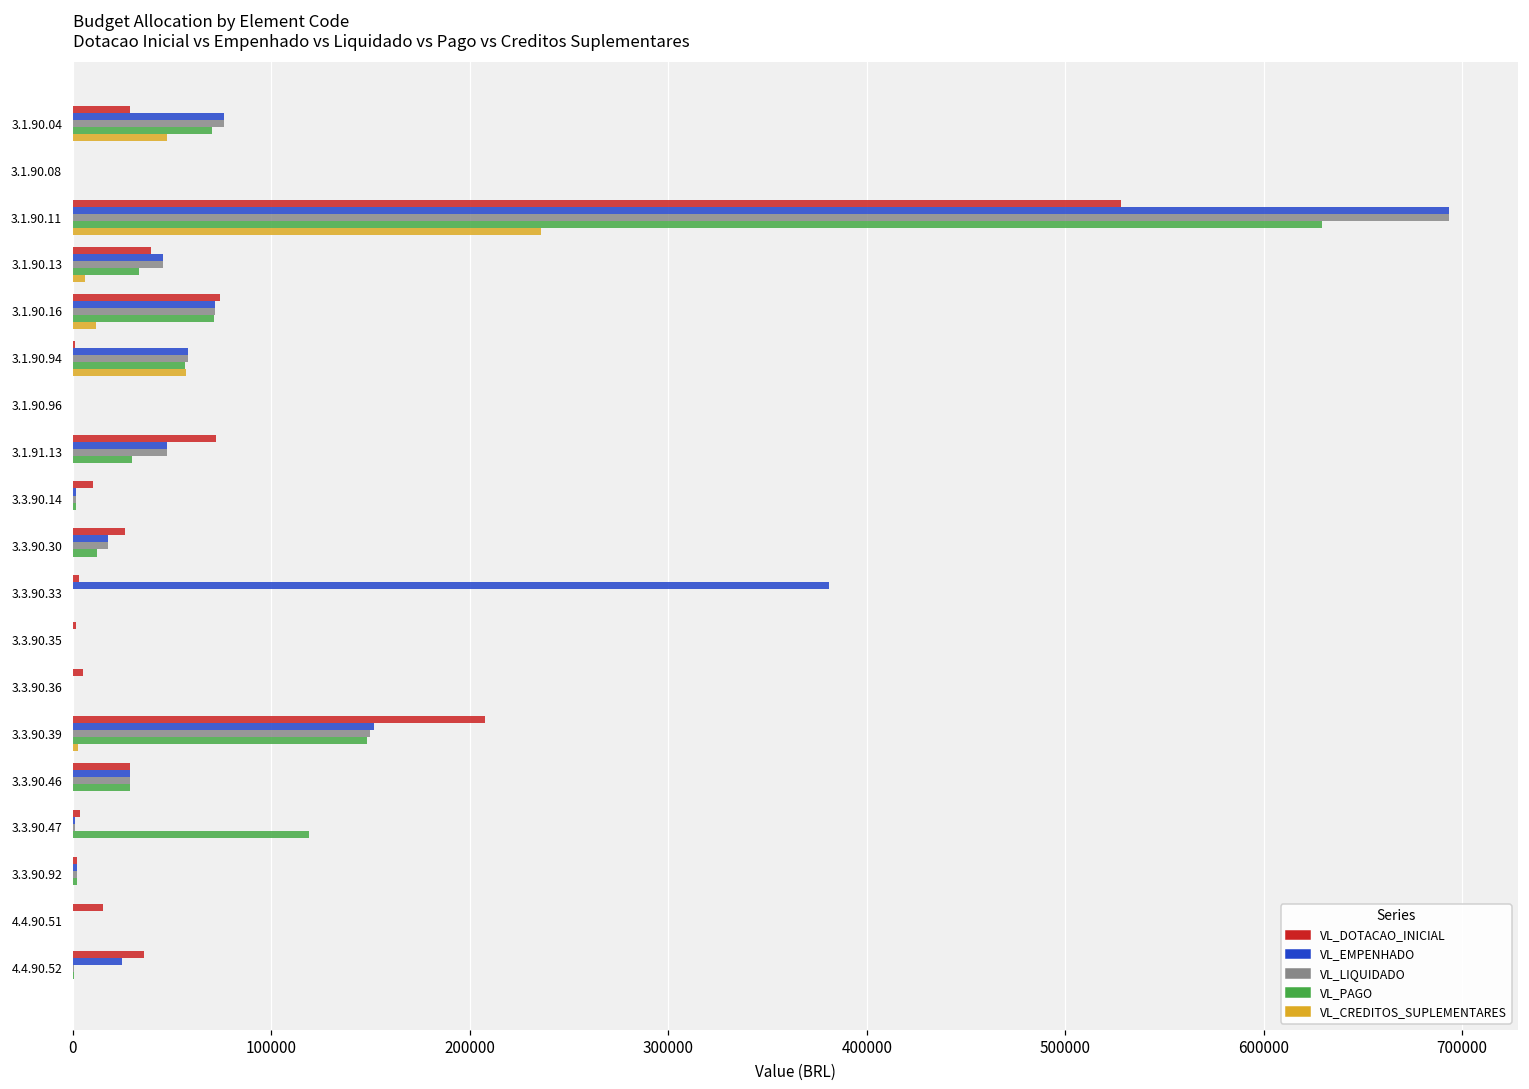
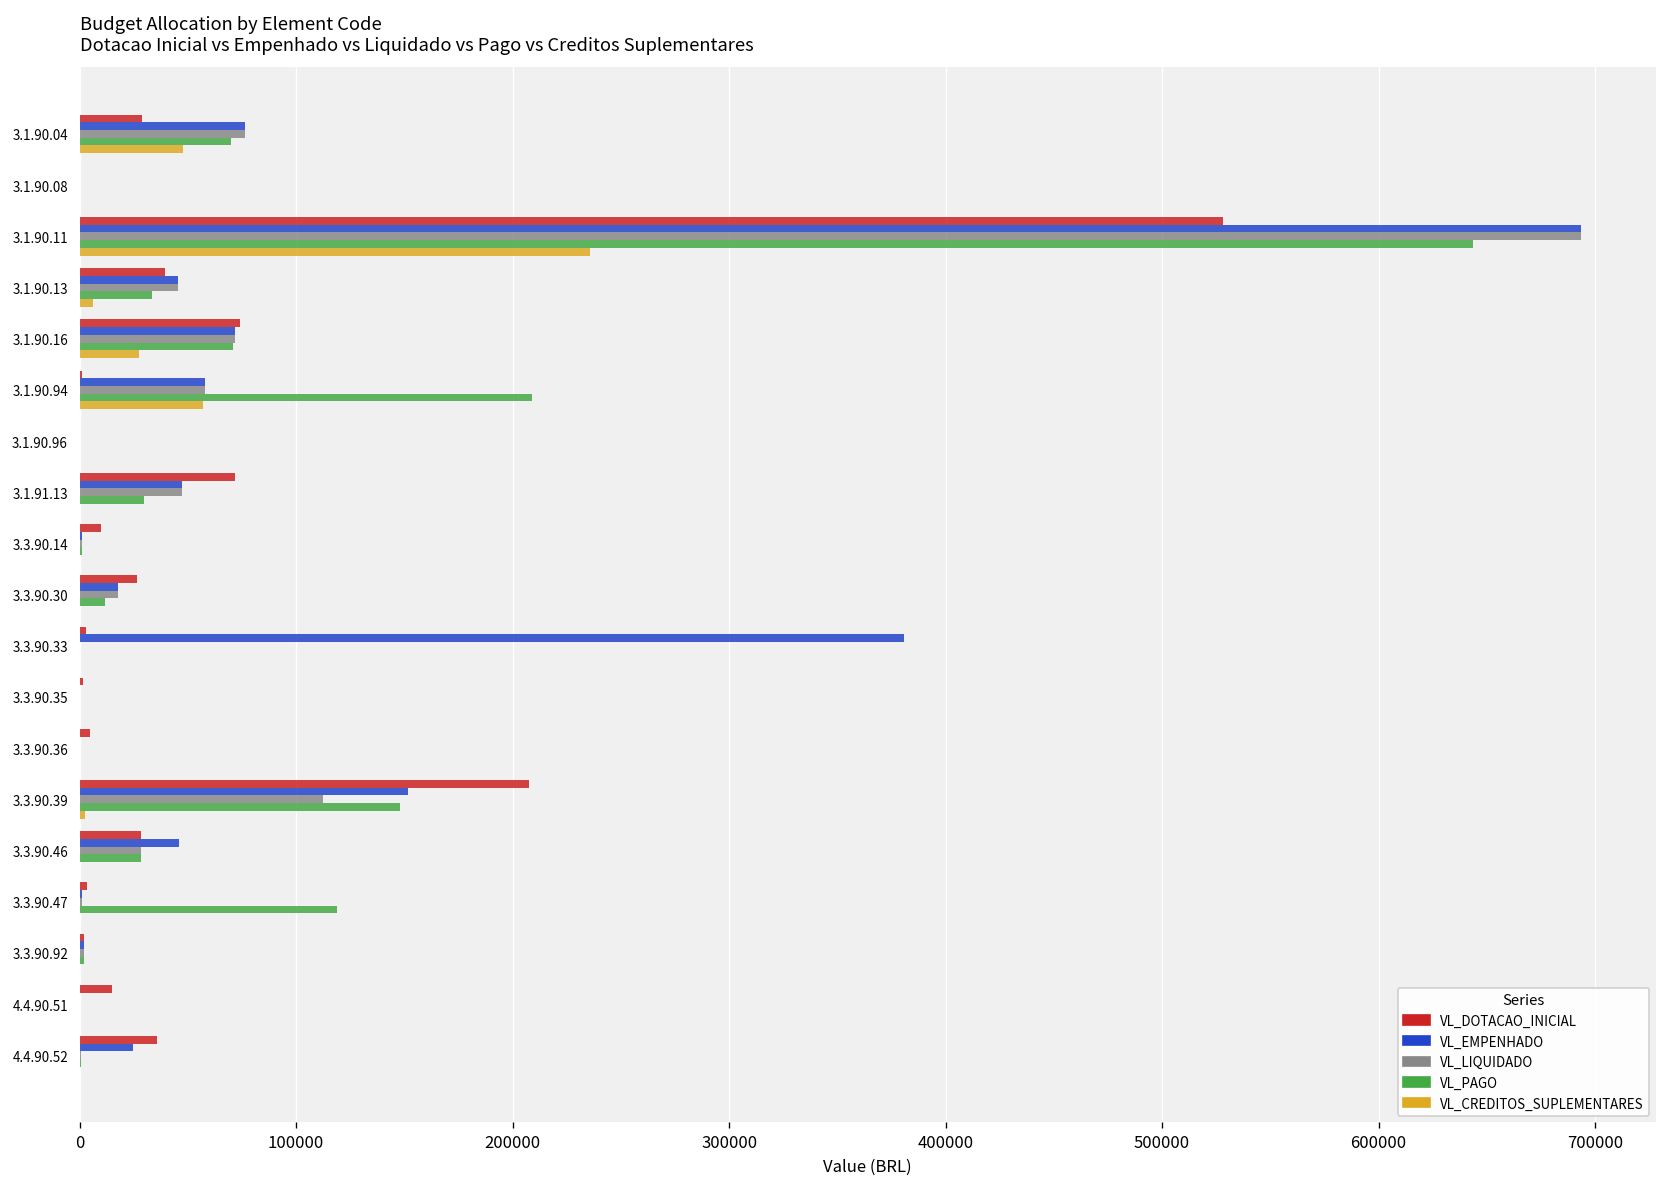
  {
    "VL_DOTACAO_INICIAL": {
      "3.1.90.04": 29000,
      "3.1.90.11": 528000,
      "3.1.90.13": 39000,
      "3.1.90.16": 74000,
      "3.1.91.13": 72000,
      "3.3.90.14": 10000,
      "3.3.90.30": 26000,
      "3.3.90.33": 3000,
      "3.3.90.35": 2000,
      "3.3.90.36": 5000,
      "3.3.90.39": 208000,
      "3.3.90.46": 29000,
      "3.3.90.47": 4000,
      "3.3.90.92": 2000,
      "4.4.90.51": 15000,
      "4.4.90.52": 36000
    },
    "VL_EMPENHADO": {
      "3.1.90.04": 76000,
      "3.1.90.11": 693000,
      "3.1.90.13": 46000,
      "3.1.90.16": 72000,
      "3.1.90.94": 58000,
      "3.1.90.96": 0,
      "3.1.91.13": 47000,
      "3.3.90.30": 18000,
      "3.3.90.33": 381000,
      "3.3.90.35": 0,
      "3.3.90.39": 152000,
-     "3.3.90.46": 29000,
+     "3.3.90.46": 46000,
      "3.3.90.92": 2000,
      "4.4.90.51": 0,
      "4.4.90.52": 25000
    },
    "VL_LIQUIDADO": {
      "3.1.90.04": 76000,
      "3.1.90.11": 693000,
      "3.1.90.13": 46000,
      "3.1.90.16": 72000,
      "3.1.90.94": 58000,
      "3.1.90.96": 0,
      "3.1.91.13": 47000,
      "3.3.90.30": 18000,
      "3.3.90.35": 0,
-     "3.3.90.39": 150000,
+     "3.3.90.39": 112000,
      "3.3.90.46": 29000,
      "3.3.90.92": 2000,
      "4.4.90.51": 0
    },
    "VL_PAGO": {
      "3.1.90.04": 70000,
-     "3.1.90.11": 629000,
+     "3.1.90.11": 643000,
      "3.1.90.13": 33000,
      "3.1.90.16": 71000,
-     "3.1.90.94": 56000,
+     "3.1.90.94": 209000,
      "3.1.90.96": 0,
      "3.1.91.13": 30000,
      "3.3.90.30": 12000,
      "3.3.90.35": 0,
      "3.3.90.39": 148000,
      "3.3.90.46": 29000,
      "3.3.90.47": 119000,
      "3.3.90.92": 2000,
      "4.4.90.51": 0
    },
    "VL_CREDITOS_SUPLEMENTARES": {
      "3.1.90.04": 48000,
      "3.1.90.08": 0,
      "3.1.90.11": 236000,
      "3.1.90.13": 6000,
-     "3.1.90.16": 12000,
+     "3.1.90.16": 27000,
      "3.1.90.94": 57000,
      "3.1.90.96": 0,
      "3.1.91.13": 0,
      "3.3.90.14": 0,
      "3.3.90.30": 0,
      "3.3.90.33": 0,
      "3.3.90.35": 0,
      "3.3.90.36": 0,
      "3.3.90.39": 3000,
      "3.3.90.46": 0,
      "3.3.90.47": 0,
      "3.3.90.92": 0,
      "4.4.90.51": 0,
      "4.4.90.52": 0
    }
  }
